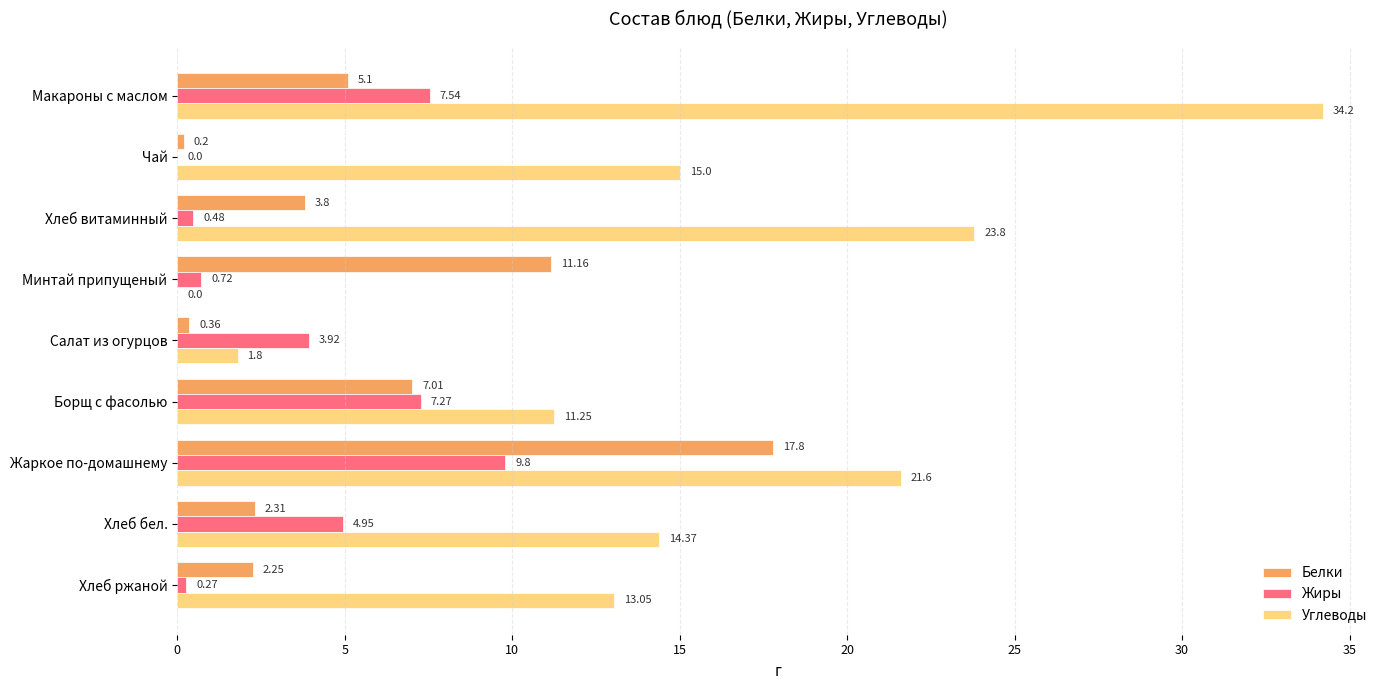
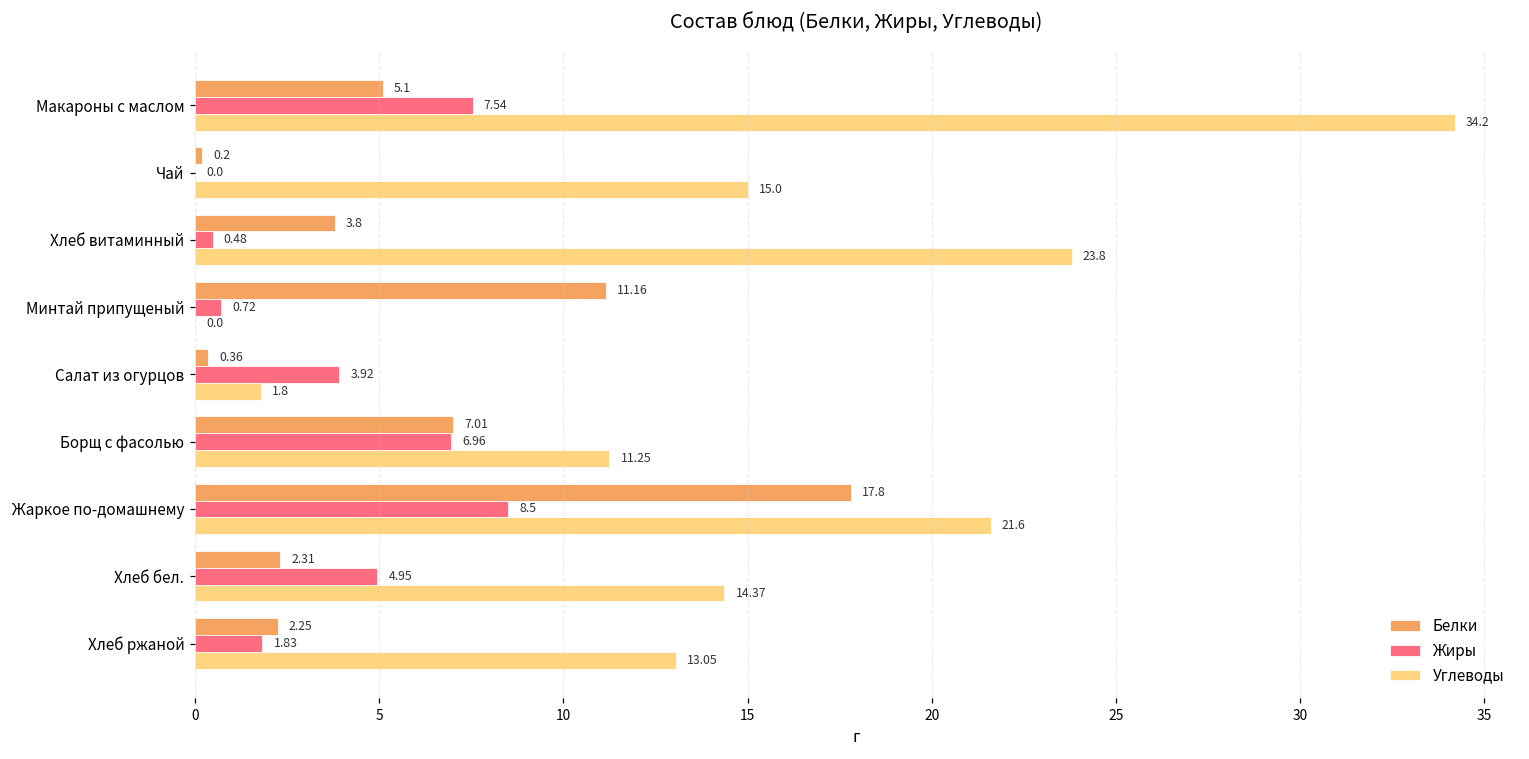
  {
    "Жиры": {
      "Макароны с маслом": 7.54,
      "Чай": 0.0,
      "Хлеб витаминный": 0.48,
      "Минтай припущеный": 0.72,
      "Салат из огурцов": 3.92,
-     "Борщ с фасолью": 7.27,
-     "Жаркое по-домашнему": 9.8,
+     "Борщ с фасолью": 6.96,
+     "Жаркое по-домашнему": 8.5,
      "Хлеб бел.": 4.95,
-     "Хлеб ржаной": 0.27
+     "Хлеб ржаной": 1.83
    }
  }
